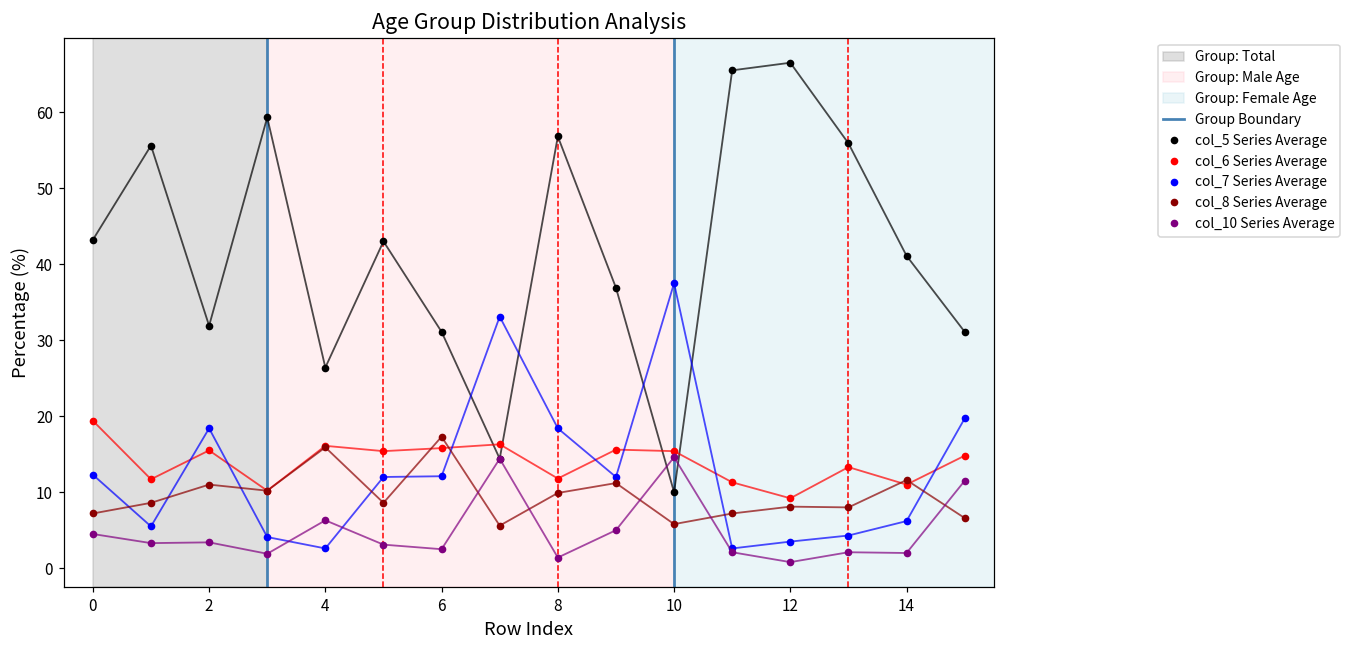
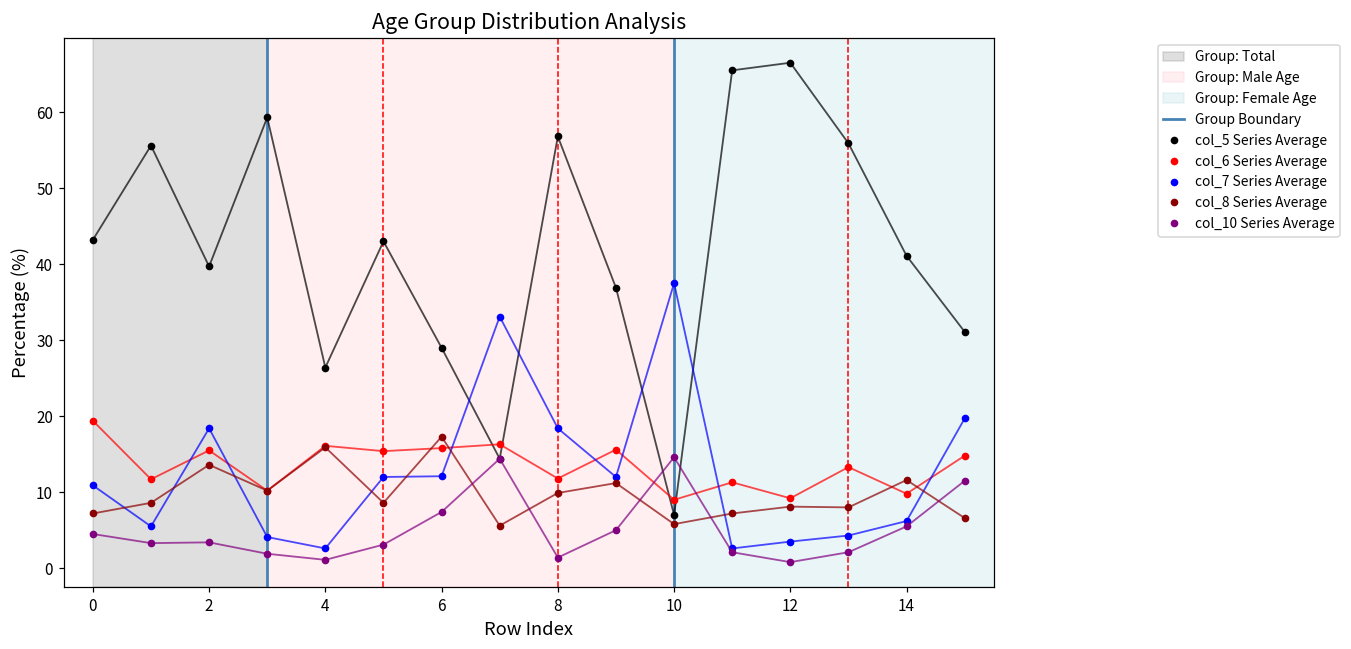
  {
    "col_5 Series Average": {
      "0": 43,
-     "2": 32,
+     "2": 40,
      "4": 26,
-     "6": 31,
+     "6": 29,
      "8": 57,
-     "10": 10,
+     "10": 7,
      "12": 67,
      "14": 41
    },
    "col_6 Series Average": {
      "0": 19,
      "2": 16,
      "6": 16,
      "8": 12,
-     "10": 15,
+     "10": 9,
      "12": 9,
-     "14": 11
+     "14": 10
    },
    "col_7 Series Average": {
-     "0": 12,
+     "0": 11,
      "2": 18,
      "4": 3,
      "6": 12,
      "8": 18,
      "10": 38,
      "12": 4,
      "14": 6
    },
    "col_8 Series Average": {
      "0": 7,
-     "2": 11,
+     "2": 14,
      "6": 17,
      "8": 10,
      "10": 6,
      "12": 8,
      "14": 12
    },
    "col_10 Series Average": {
      "0": 5,
      "2": 3,
-     "4": 6,
-     "6": 3,
+     "4": 1,
+     "6": 7,
      "8": 1,
      "10": 15,
      "12": 1,
-     "14": 2
+     "14": 6
    }
  }
